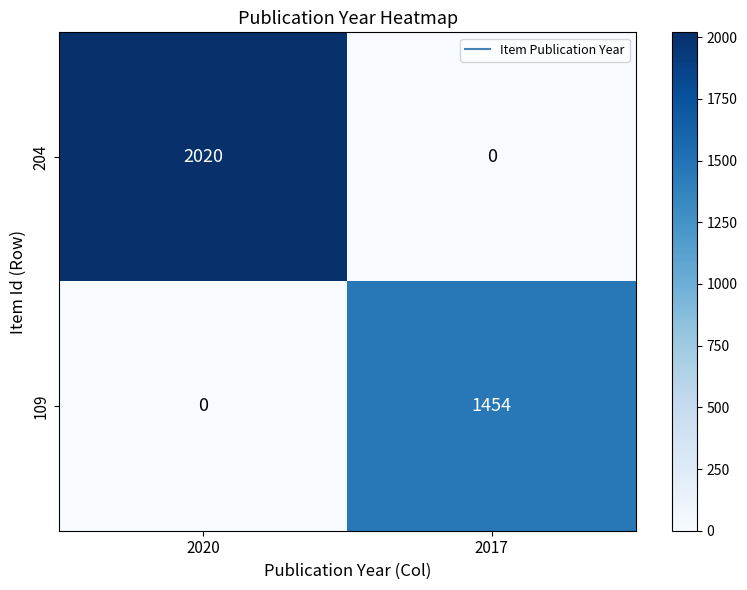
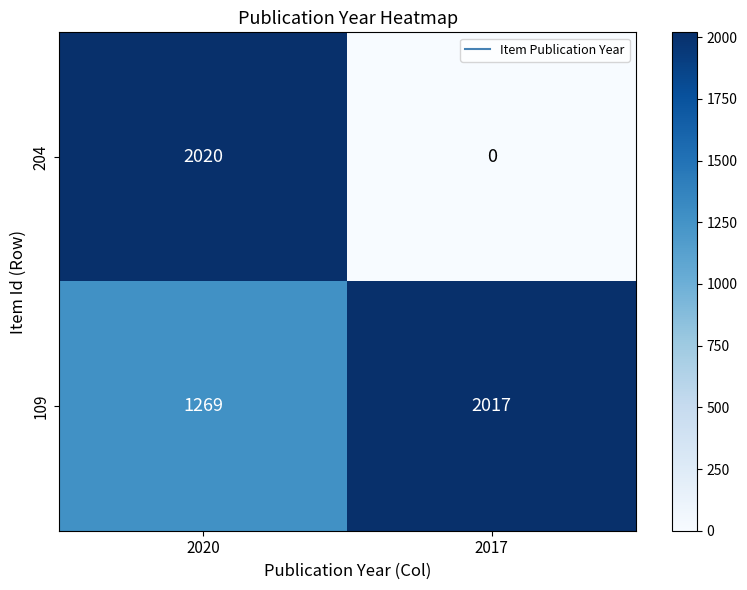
  {
    "204": {
      "2020": 2020,
      "2017": 0
    },
    "109": {
-     "2020": 0,
-     "2017": 1454
+     "2020": 1269,
+     "2017": 2017
    }
  }
